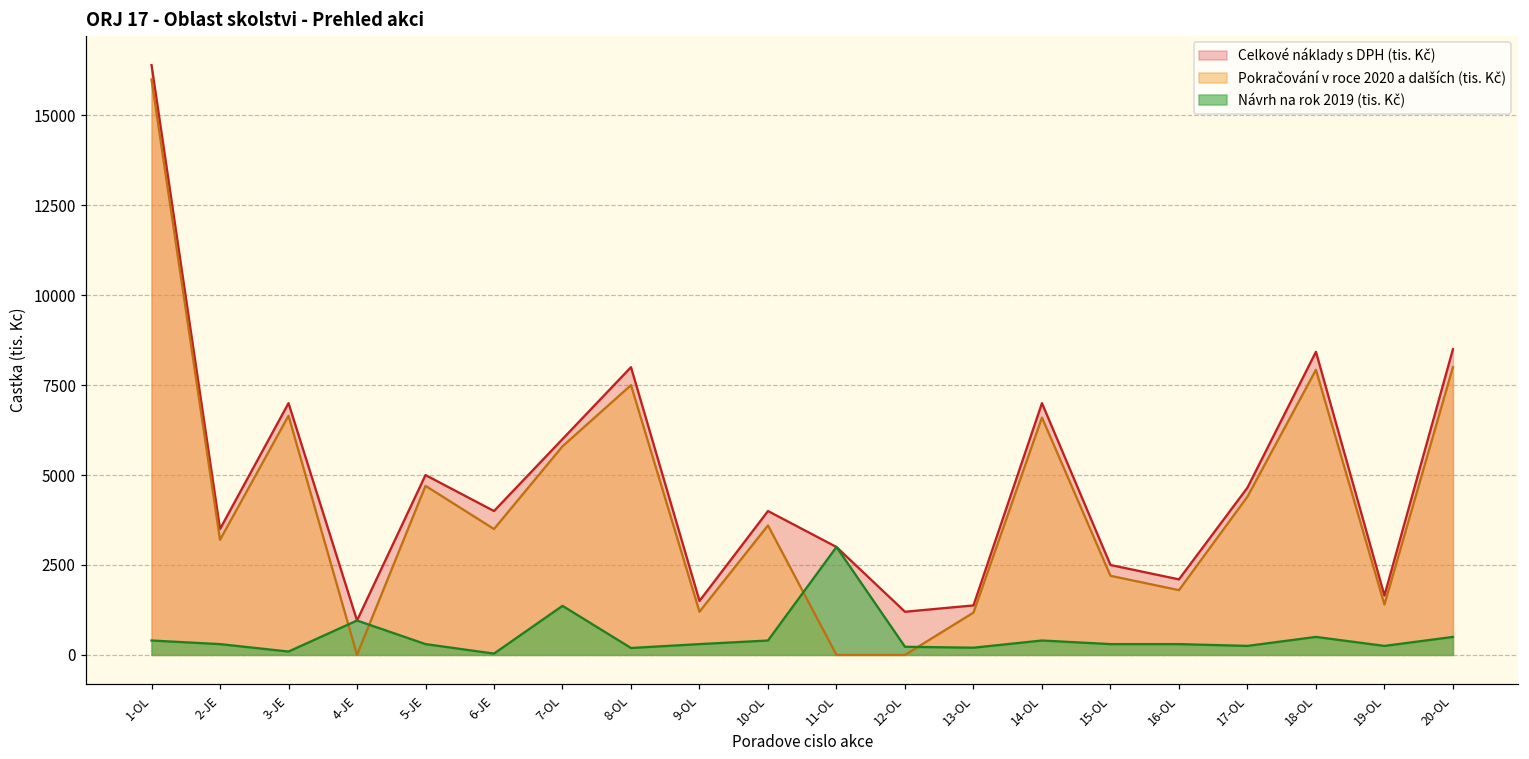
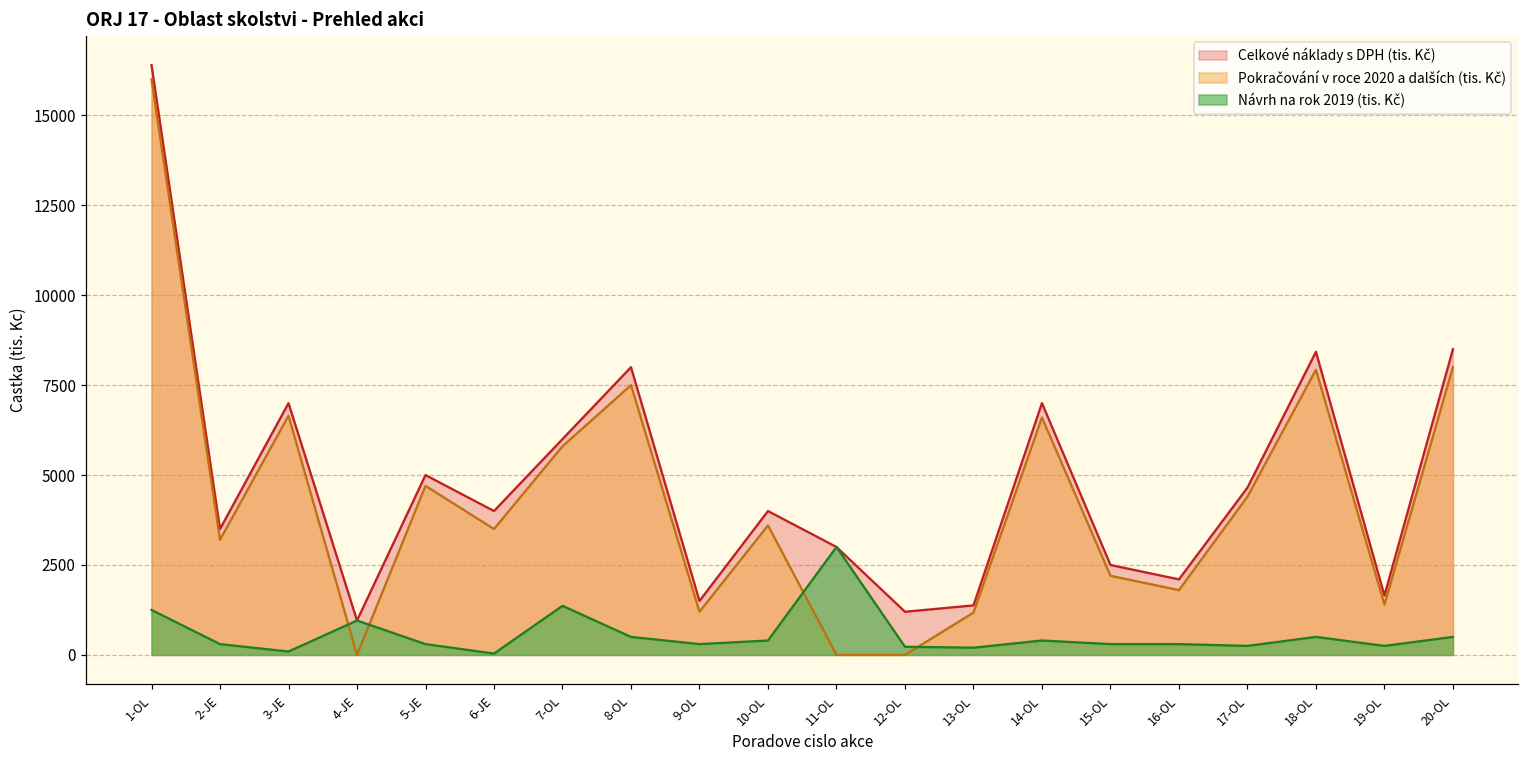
  {
    "Návrh na rok 2019 (tis. Kč)": {
-     "1-OL": 400,
+     "1-OL": 1200,
      "2-JE": 300,
      "3-JE": 100,
      "5-JE": 300,
      "6-JE": 0,
      "7-OL": 1400,
-     "8-OL": 200,
+     "8-OL": 500,
      "9-OL": 300,
      "10-OL": 400,
      "12-OL": 200,
      "13-OL": 200,
      "14-OL": 400,
      "15-OL": 300,
      "16-OL": 300,
      "17-OL": 300,
      "18-OL": 500,
      "19-OL": 300,
      "20-OL": 500
    }
  }
